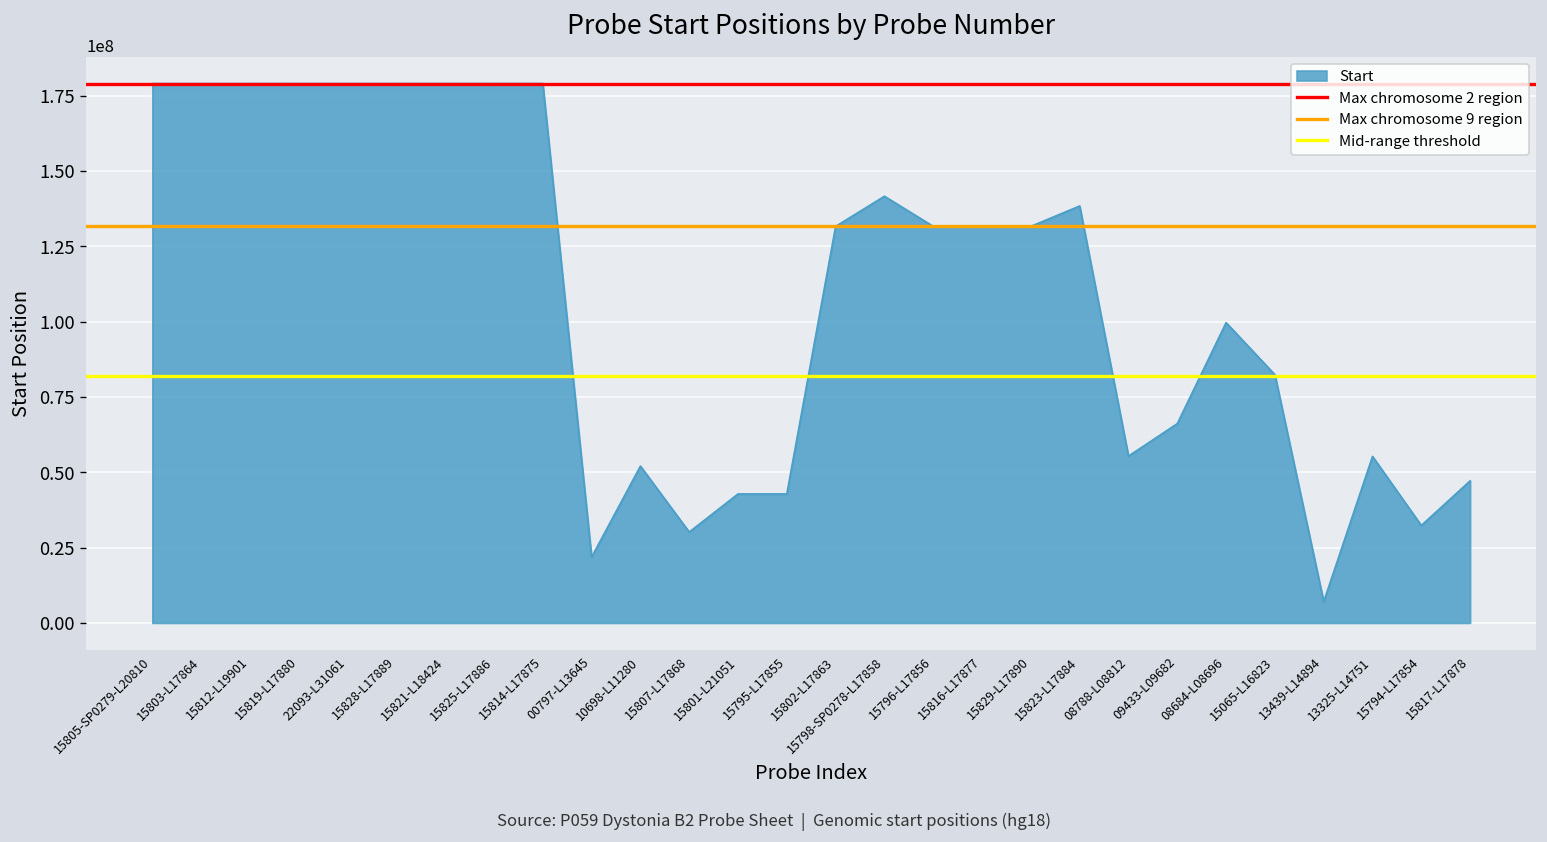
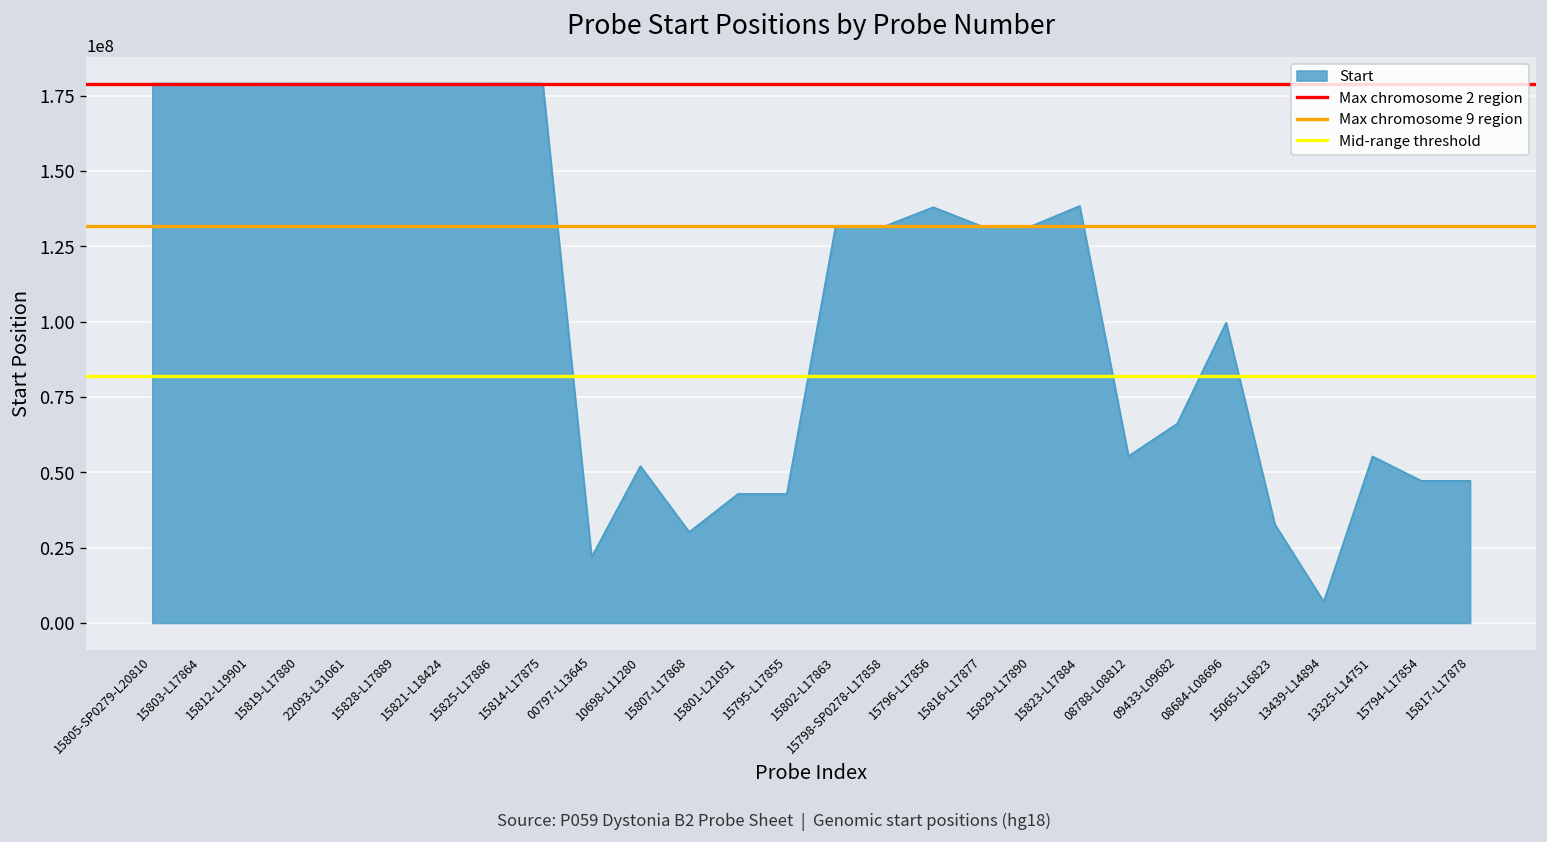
  {
    "15805-SP0279-L20810": 179000000,
    "15803-L17864": 179000000,
    "15812-L19901": 179000000,
    "15819-L17880": 179000000,
    "22093-L31061": 179000000,
    "15828-L17889": 179000000,
    "15821-L18424": 179000000,
    "15825-L17886": 179000000,
    "15814-L17875": 179000000,
    "00797-L13645": 22000000,
    "10698-L11280": 52000000,
    "15807-L17868": 30000000,
    "15801-L21051": 43000000,
    "15795-L17855": 43000000,
    "15802-L17863": 132000000,
-   "15798-SP0278-L17858": 142000000,
-   "15796-L17856": 132000000,
+   "15798-SP0278-L17858": 132000000,
+   "15796-L17856": 138000000,
    "15816-L17877": 132000000,
    "15829-L17890": 132000000,
    "15823-L17884": 138000000,
    "08788-L08812": 55000000,
    "09433-L09682": 66000000,
    "08684-L08696": 100000000,
-   "15065-L16823": 82000000,
+   "15065-L16823": 33000000,
    "13439-L14894": 7000000,
    "13325-L14751": 55000000,
-   "15794-L17854": 32000000,
+   "15794-L17854": 47000000,
    "15817-L17878": 47000000
  }
